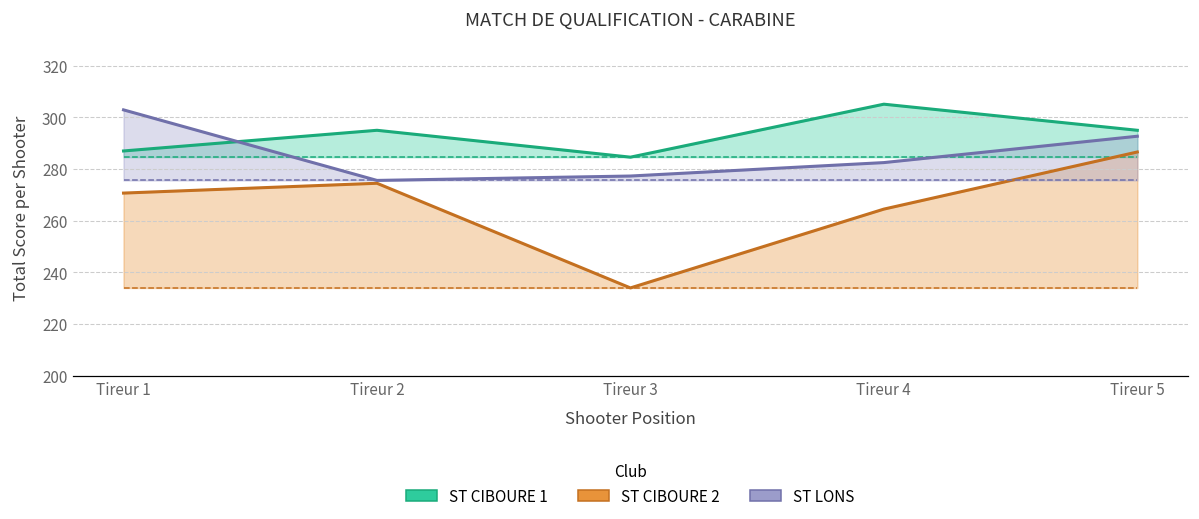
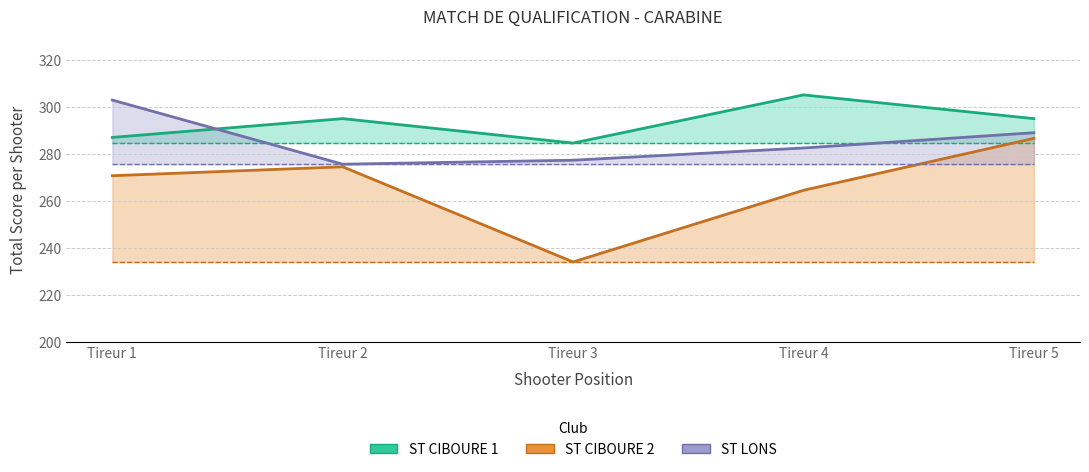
  {
    "ST LONS": {
      "Tireur 1": 303,
      "Tireur 3": 277,
      "Tireur 4": 283,
-     "Tireur 5": 293
+     "Tireur 5": 289
    }
  }
